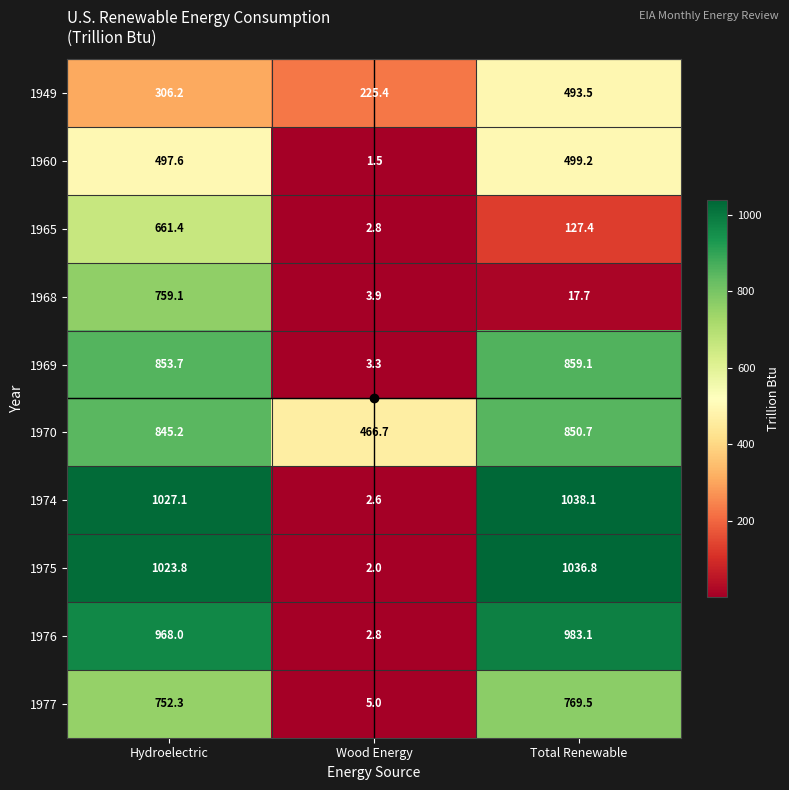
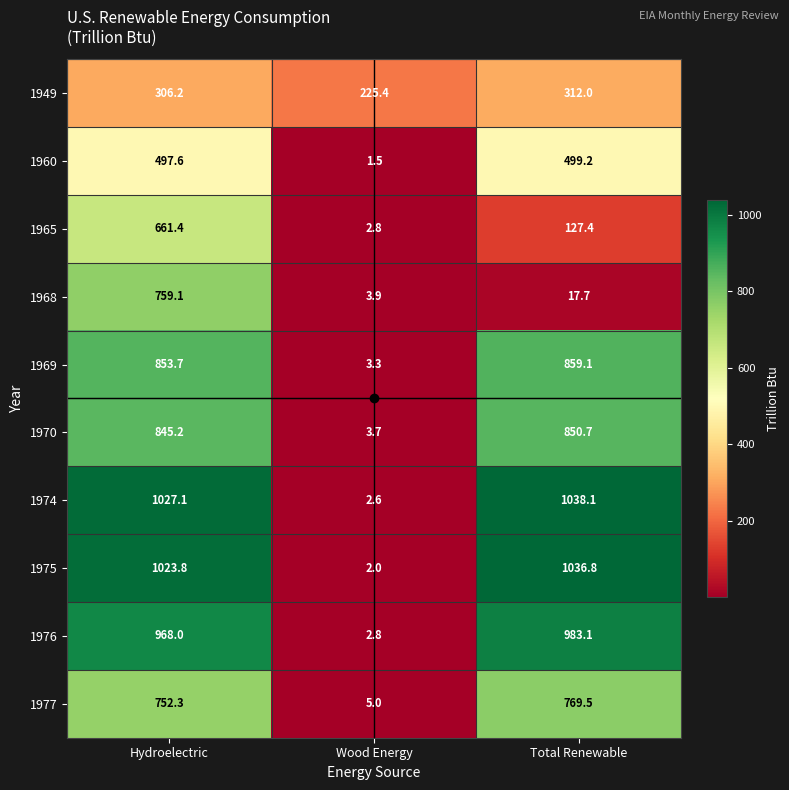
  {
    "1949": {
      "Hydroelectric": 306.2,
      "Wood Energy": 225.4,
-     "Total Renewable": 493.5
+     "Total Renewable": 312.0
    },
    "1960": {
      "Hydroelectric": 497.6,
      "Wood Energy": 1.5,
      "Total Renewable": 499.2
    },
    "1965": {
      "Hydroelectric": 661.4,
      "Wood Energy": 2.8,
      "Total Renewable": 127.4
    },
    "1968": {
      "Hydroelectric": 759.1,
      "Wood Energy": 3.9,
      "Total Renewable": 17.7
    },
    "1969": {
      "Hydroelectric": 853.7,
      "Wood Energy": 3.3,
      "Total Renewable": 859.1
    },
    "1970": {
      "Hydroelectric": 845.2,
-     "Wood Energy": 466.7,
+     "Wood Energy": 3.7,
      "Total Renewable": 850.7
    },
    "1974": {
      "Hydroelectric": 1027.1,
      "Wood Energy": 2.6,
      "Total Renewable": 1038.1
    },
    "1975": {
      "Hydroelectric": 1023.8,
      "Wood Energy": 2.0,
      "Total Renewable": 1036.8
    },
    "1976": {
      "Hydroelectric": 968.0,
      "Wood Energy": 2.8,
      "Total Renewable": 983.1
    },
    "1977": {
      "Hydroelectric": 752.3,
      "Wood Energy": 5.0,
      "Total Renewable": 769.5
    }
  }
